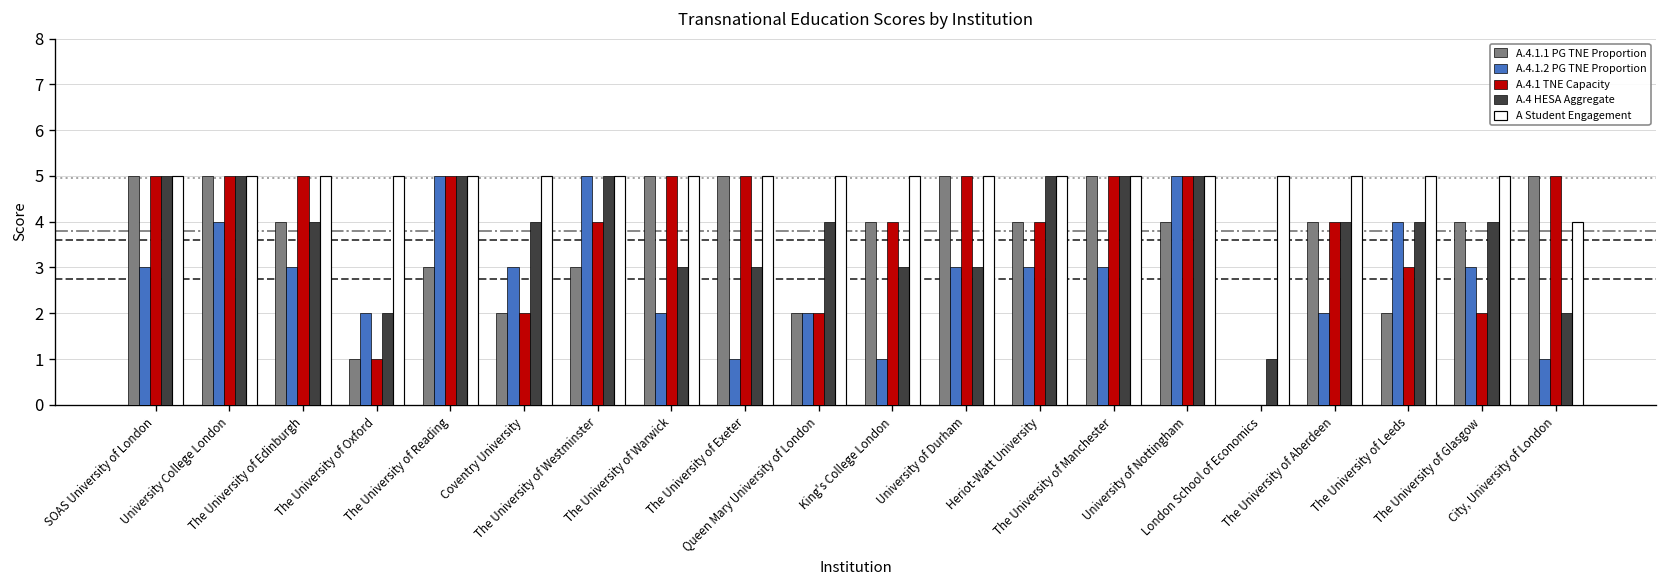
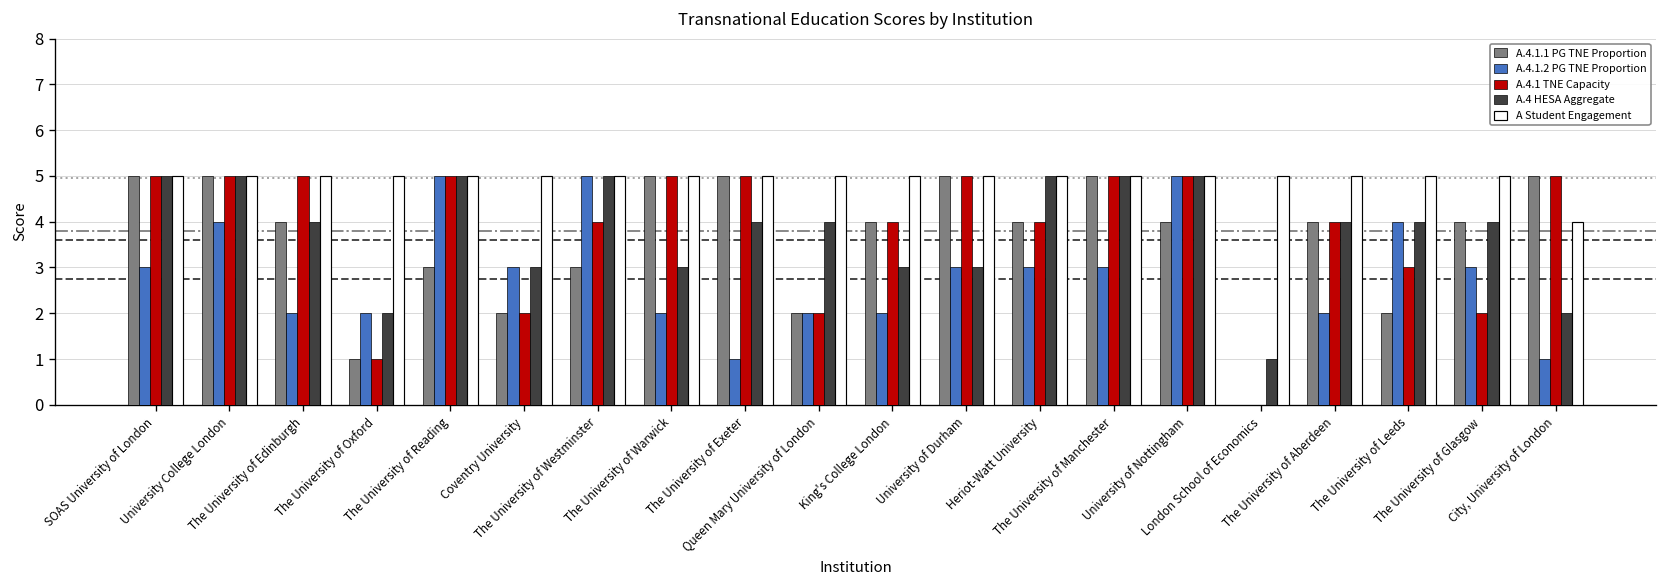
  {
    "A.4.1.1 PG TNE Proportion": {
      "SOAS University of London": 5,
      "University College London": 5,
      "The University of Edinburgh": 4,
      "The University of Oxford": 1,
      "The University of Reading": 3,
      "Coventry University": 2,
      "The University of Westminster": 3,
      "The University of Warwick": 5,
      "The University of Exeter": 5,
      "Queen Mary University of London": 2,
      "King's College London": 4,
      "University of Durham": 5,
      "Heriot-Watt University": 4,
      "The University of Manchester": 5,
      "University of Nottingham": 4,
      "London School of Economics": 0,
      "The University of Aberdeen": 4,
      "The University of Leeds": 2,
      "The University of Glasgow": 4,
      "City, University of London": 5
    },
    "A.4.1.2 PG TNE Proportion": {
      "SOAS University of London": 3,
      "University College London": 4,
-     "The University of Edinburgh": 3,
+     "The University of Edinburgh": 2,
      "The University of Oxford": 2,
      "The University of Reading": 5,
      "Coventry University": 3,
      "The University of Westminster": 5,
      "The University of Warwick": 2,
      "The University of Exeter": 1,
      "Queen Mary University of London": 2,
-     "King's College London": 1,
+     "King's College London": 2,
      "University of Durham": 3,
      "Heriot-Watt University": 3,
      "The University of Manchester": 3,
      "University of Nottingham": 5,
      "London School of Economics": 0,
      "The University of Aberdeen": 2,
      "The University of Leeds": 4,
      "The University of Glasgow": 3,
      "City, University of London": 1
    },
    "A.4.1 TNE Capacity": {
      "SOAS University of London": 5,
      "University College London": 5,
      "The University of Edinburgh": 5,
      "The University of Oxford": 1,
      "The University of Reading": 5,
      "Coventry University": 2,
      "The University of Westminster": 4,
      "The University of Warwick": 5,
      "The University of Exeter": 5,
      "Queen Mary University of London": 2,
      "King's College London": 4,
      "University of Durham": 5,
      "Heriot-Watt University": 4,
      "The University of Manchester": 5,
      "University of Nottingham": 5,
      "London School of Economics": 0,
      "The University of Aberdeen": 4,
      "The University of Leeds": 3,
      "The University of Glasgow": 2,
      "City, University of London": 5
    },
    "A.4 HESA Aggregate": {
      "SOAS University of London": 5,
      "University College London": 5,
      "The University of Edinburgh": 4,
      "The University of Oxford": 2,
      "The University of Reading": 5,
-     "Coventry University": 4,
+     "Coventry University": 3,
      "The University of Westminster": 5,
      "The University of Warwick": 3,
-     "The University of Exeter": 3,
+     "The University of Exeter": 4,
      "Queen Mary University of London": 4,
      "King's College London": 3,
      "University of Durham": 3,
      "Heriot-Watt University": 5,
      "The University of Manchester": 5,
      "University of Nottingham": 5,
      "London School of Economics": 1,
      "The University of Aberdeen": 4,
      "The University of Leeds": 4,
      "The University of Glasgow": 4,
      "City, University of London": 2
    },
    "A Student Engagement": {
      "SOAS University of London": 5,
      "University College London": 5,
      "The University of Edinburgh": 5,
      "The University of Oxford": 5,
      "The University of Reading": 5,
      "Coventry University": 5,
      "The University of Westminster": 5,
      "The University of Warwick": 5,
      "The University of Exeter": 5,
      "Queen Mary University of London": 5,
      "King's College London": 5,
      "University of Durham": 5,
      "Heriot-Watt University": 5,
      "The University of Manchester": 5,
      "University of Nottingham": 5,
      "London School of Economics": 5,
      "The University of Aberdeen": 5,
      "The University of Leeds": 5,
      "The University of Glasgow": 5,
      "City, University of London": 4
    }
  }
